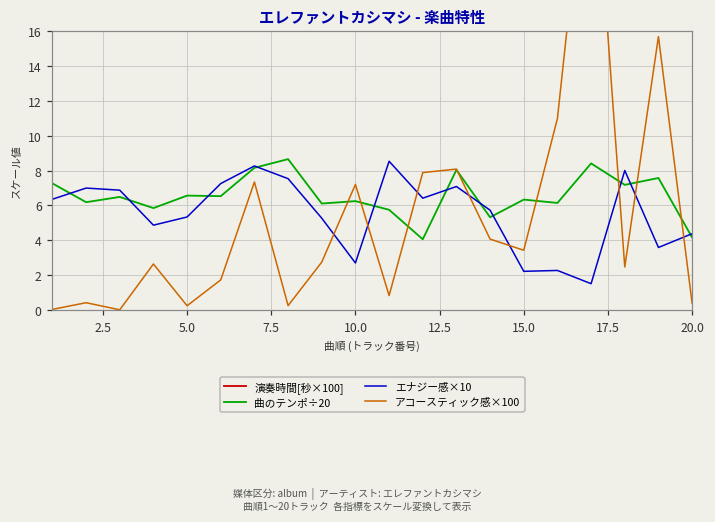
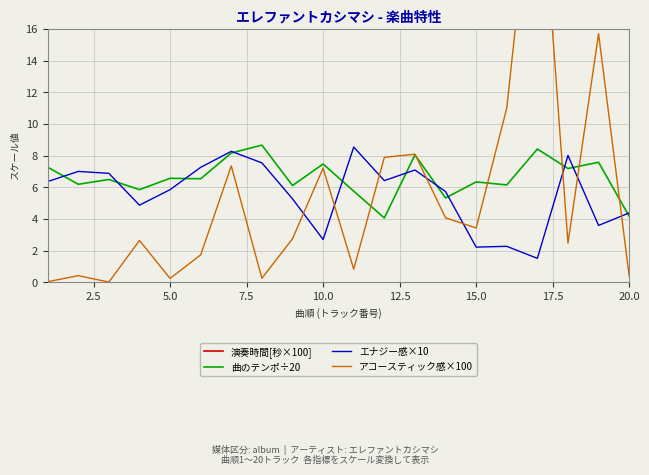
  {
    "曲のテンポ÷20": {
      "5.0": 6.6,
-     "10.0": 6.3,
+     "10.0": 7.5,
      "15.0": 6.3,
      "20.0": 4.2
    },
    "エナジー感×10": {
-     "5.0": 5.3,
+     "5.0": 5.9,
      "10.0": 2.7,
      "15.0": 2.2,
      "20.0": 4.4
    },
    "アコースティック感×100": {
      "5.0": 0.2,
      "10.0": 7.2,
      "15.0": 3.4,
      "20.0": 0.4
    }
  }
